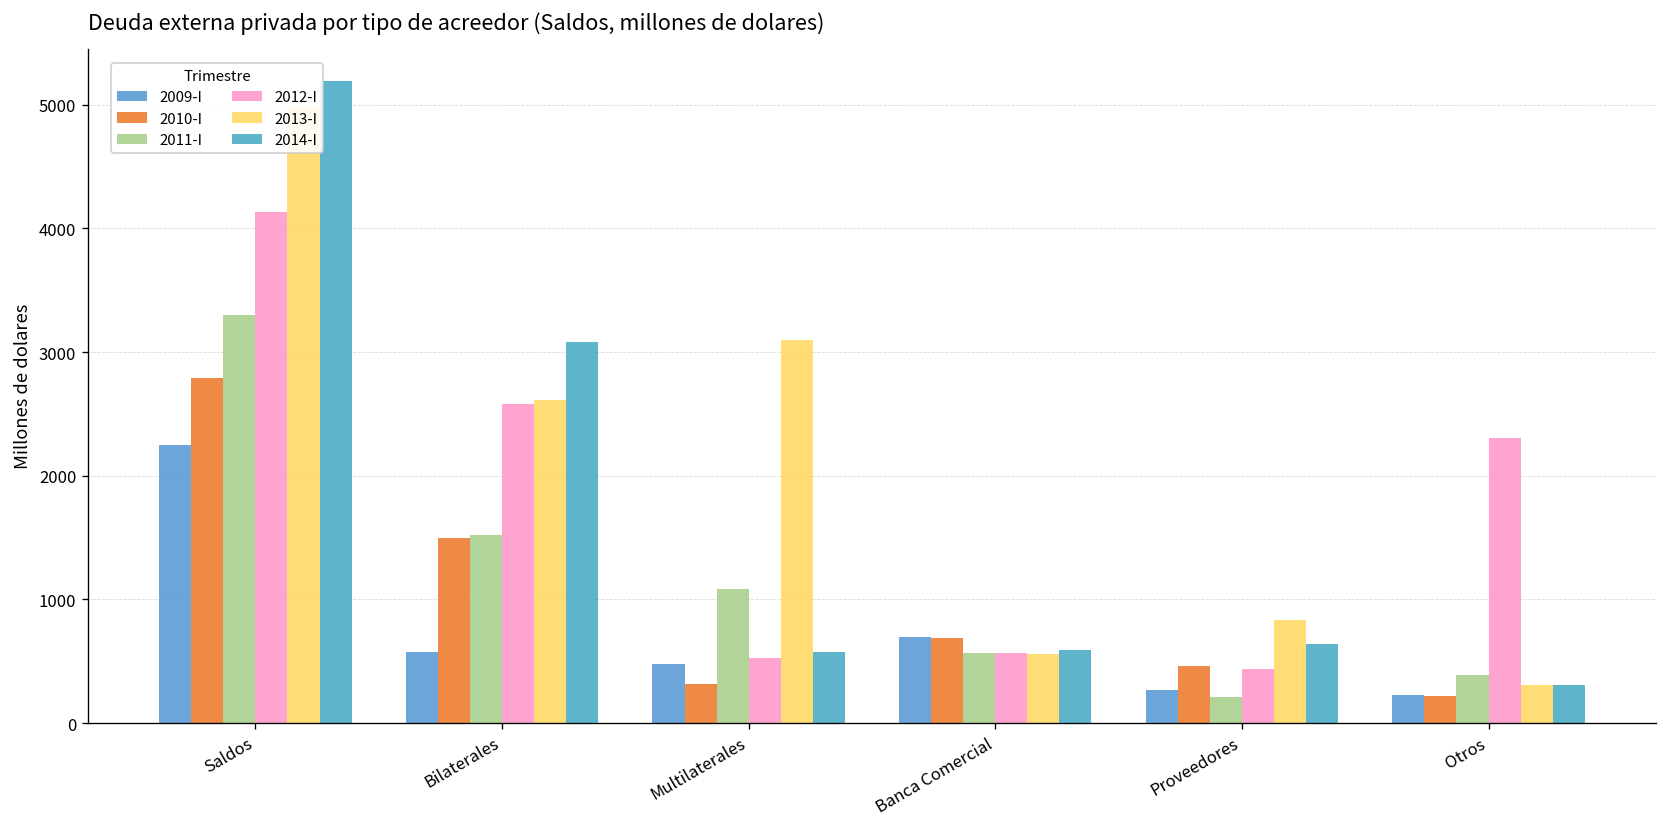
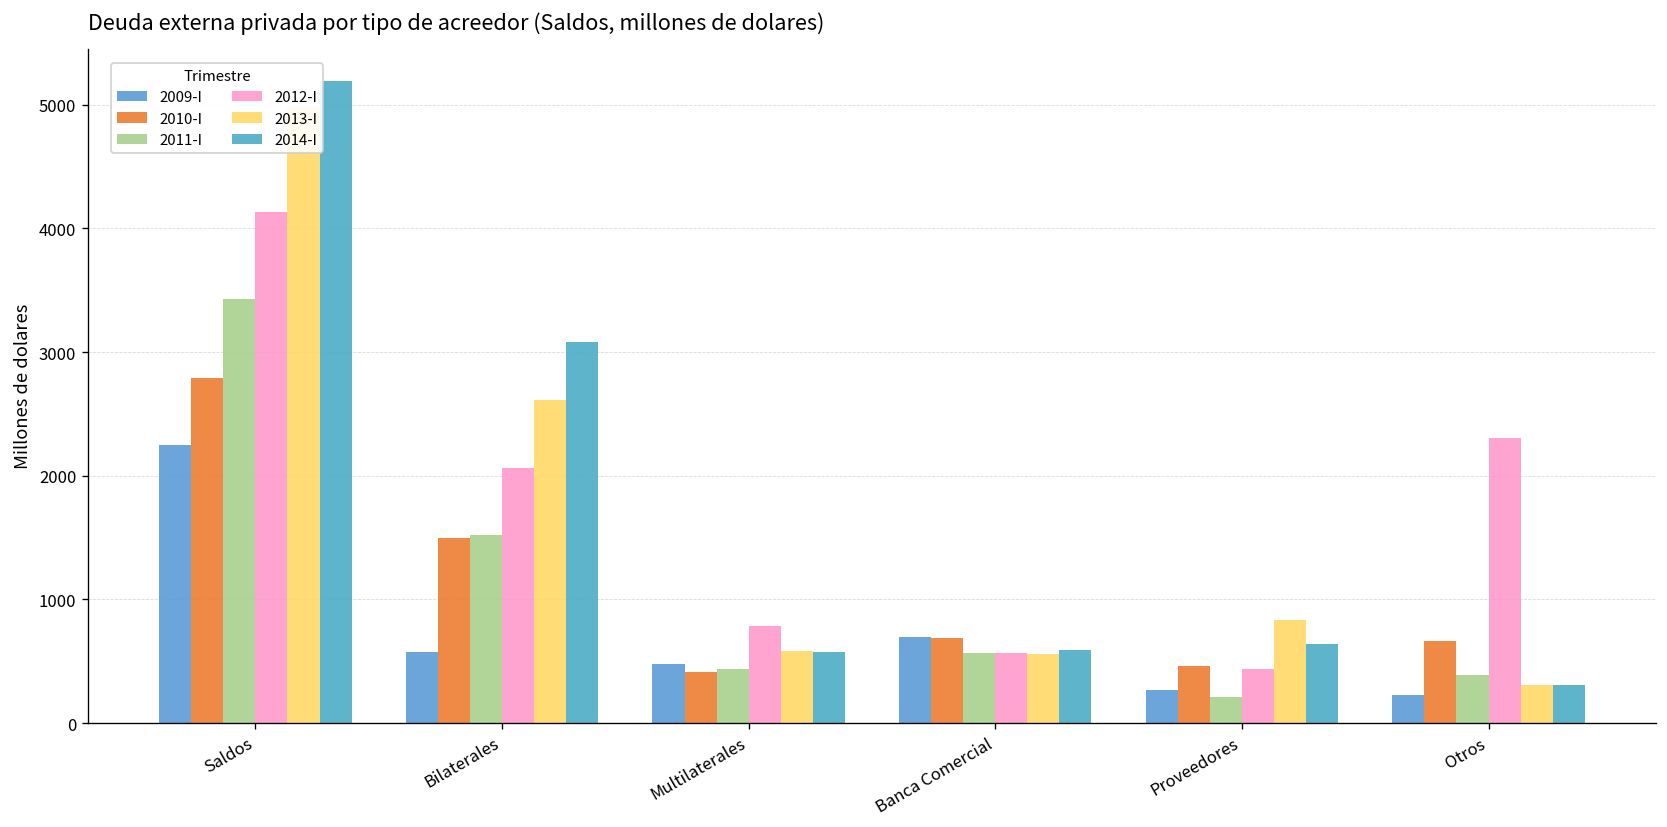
  {
    "2010-I": {
      "Saldos": 2790,
      "Bilaterales": 1490,
-     "Multilaterales": 320,
+     "Multilaterales": 410,
      "Banca Comercial": 690,
      "Proveedores": 460,
-     "Otros": 220
+     "Otros": 670
    },
    "2011-I": {
-     "Saldos": 3300,
+     "Saldos": 3430,
      "Bilaterales": 1520,
-     "Multilaterales": 1080,
+     "Multilaterales": 440,
      "Banca Comercial": 570,
      "Proveedores": 210,
      "Otros": 390
    },
    "2012-I": {
      "Saldos": 4130,
-     "Bilaterales": 2580,
-     "Multilaterales": 530,
+     "Bilaterales": 2060,
+     "Multilaterales": 780,
      "Banca Comercial": 570,
      "Proveedores": 440,
      "Otros": 2300
    },
    "2013-I": {
      "Bilaterales": 2610,
-     "Multilaterales": 3100,
+     "Multilaterales": 580,
      "Banca Comercial": 560,
      "Proveedores": 830,
      "Otros": 310
    }
  }
